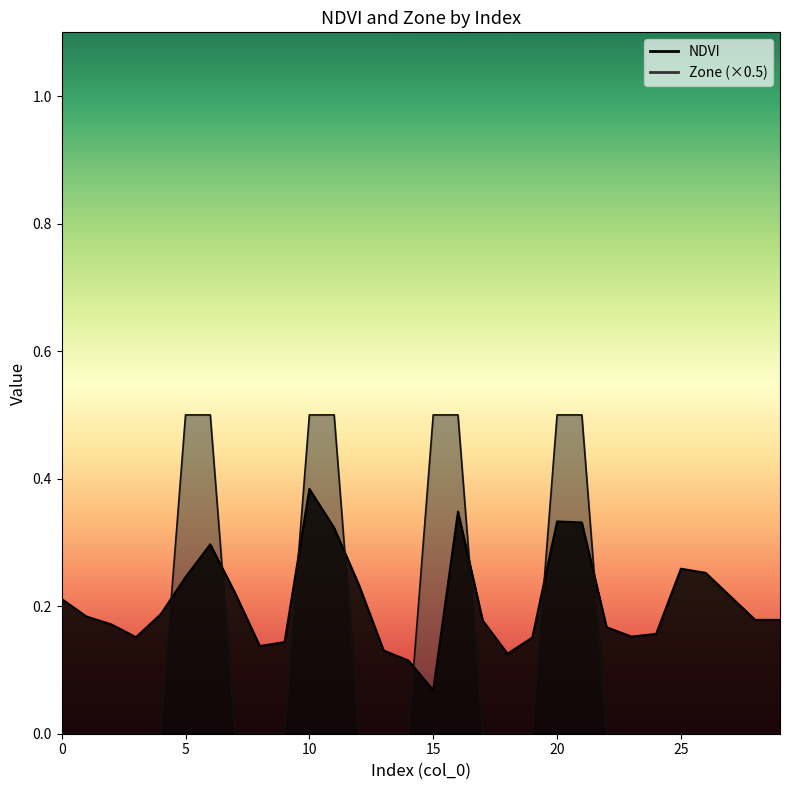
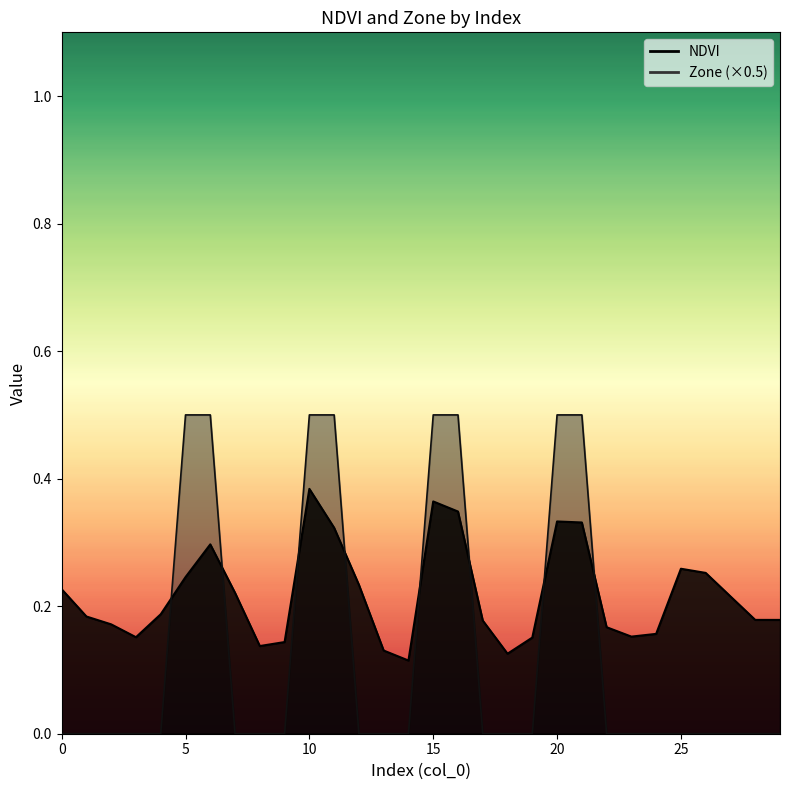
  {
    "NDVI": {
-     "0": 0.21,
+     "0": 0.23,
      "5": 0.25,
      "10": 0.38,
-     "15": 0.07,
+     "15": 0.36,
      "20": 0.33,
      "25": 0.26
    },
    "Zone (×0.5)": {
      "0": 0.00,
      "5": 0.50,
      "10": 0.50,
      "15": 0.50,
      "20": 0.50,
      "25": 0.00
    }
  }
